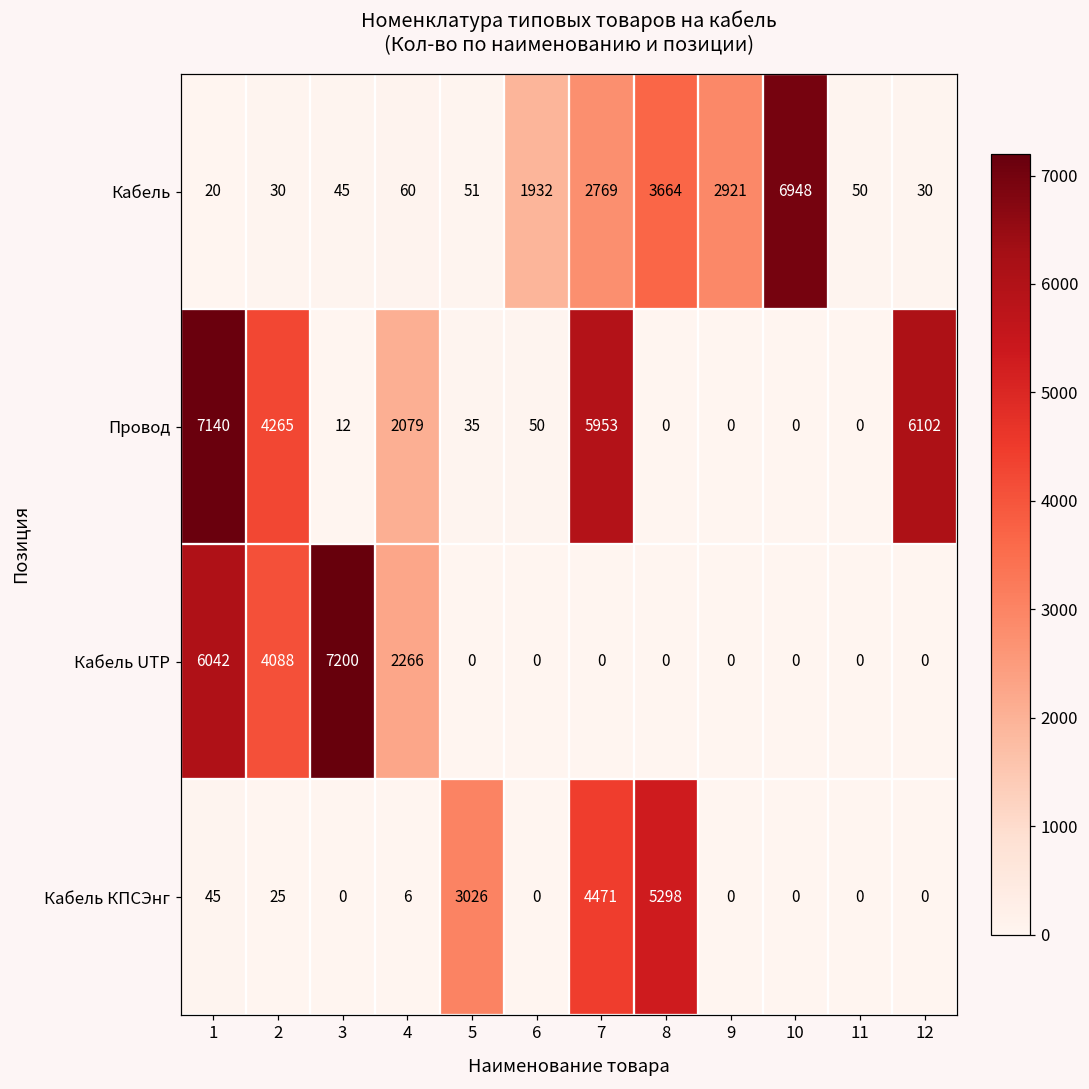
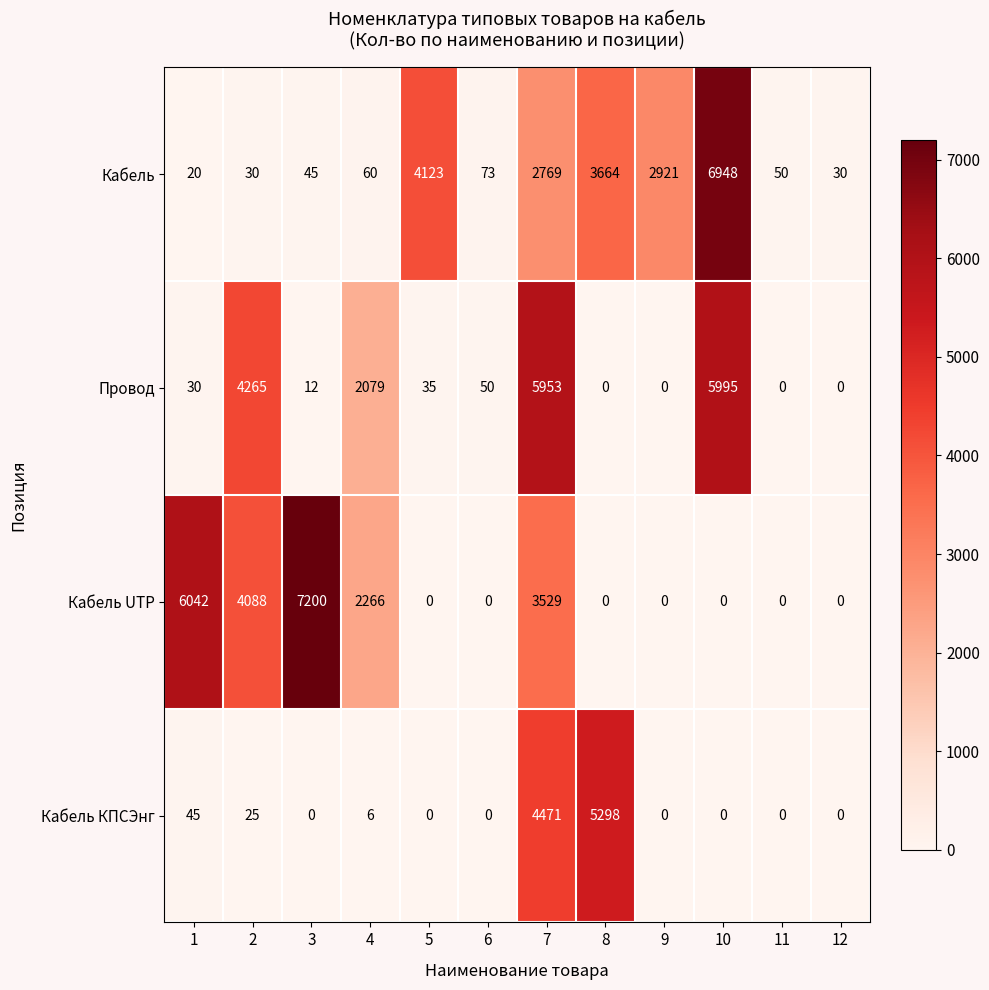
  {
    "Кабель": {
      "1": 20,
      "2": 30,
      "3": 45,
      "4": 60,
-     "5": 51,
-     "6": 1932,
+     "5": 4123,
+     "6": 73,
      "7": 2769,
      "8": 3664,
      "9": 2921,
      "10": 6948,
      "11": 50,
      "12": 30
    },
    "Провод": {
-     "1": 7140,
+     "1": 30,
      "2": 4265,
      "3": 12,
      "4": 2079,
      "5": 35,
      "6": 50,
      "7": 5953,
      "8": 0,
      "9": 0,
-     "10": 0,
+     "10": 5995,
      "11": 0,
-     "12": 6102
+     "12": 0
    },
    "Кабель UTP": {
      "1": 6042,
      "2": 4088,
      "3": 7200,
      "4": 2266,
      "5": 0,
      "6": 0,
-     "7": 0,
+     "7": 3529,
      "8": 0,
      "9": 0,
      "10": 0,
      "11": 0,
      "12": 0
    },
    "Кабель КПСЭнг": {
      "1": 45,
      "2": 25,
      "3": 0,
      "4": 6,
-     "5": 3026,
+     "5": 0,
      "6": 0,
      "7": 4471,
      "8": 5298,
      "9": 0,
      "10": 0,
      "11": 0,
      "12": 0
    }
  }
